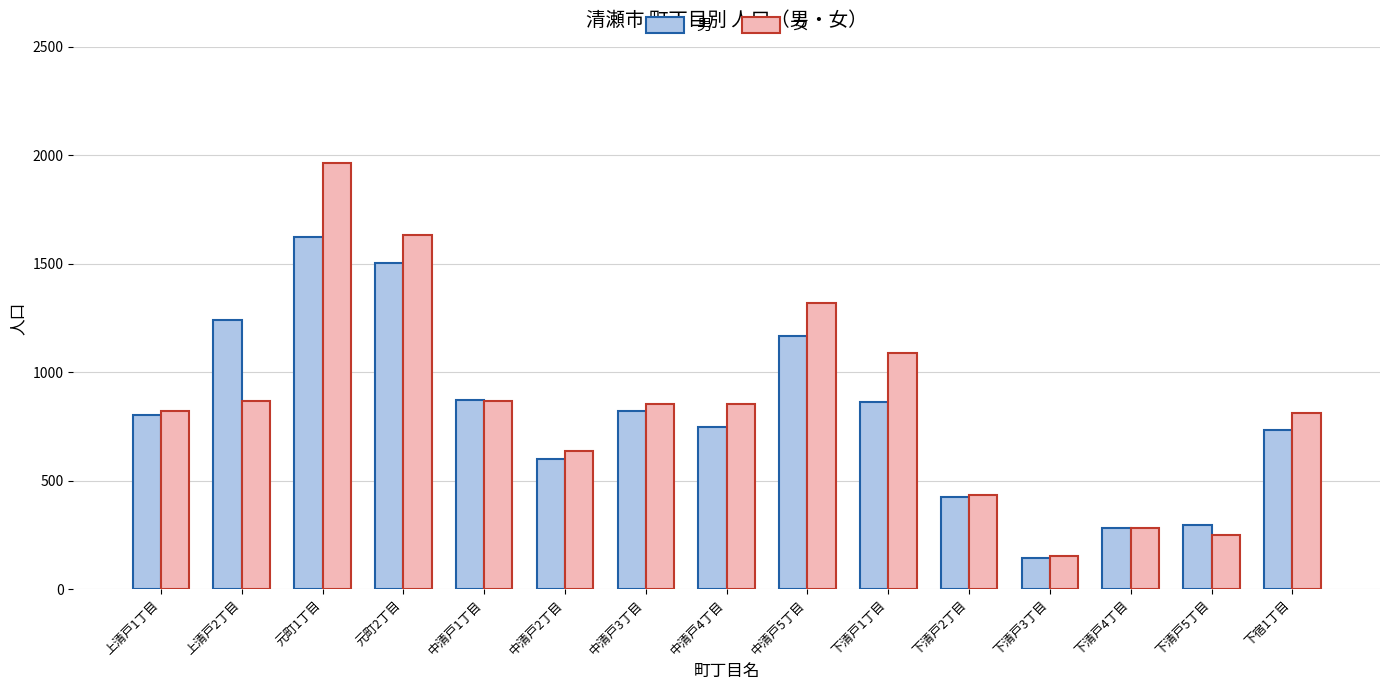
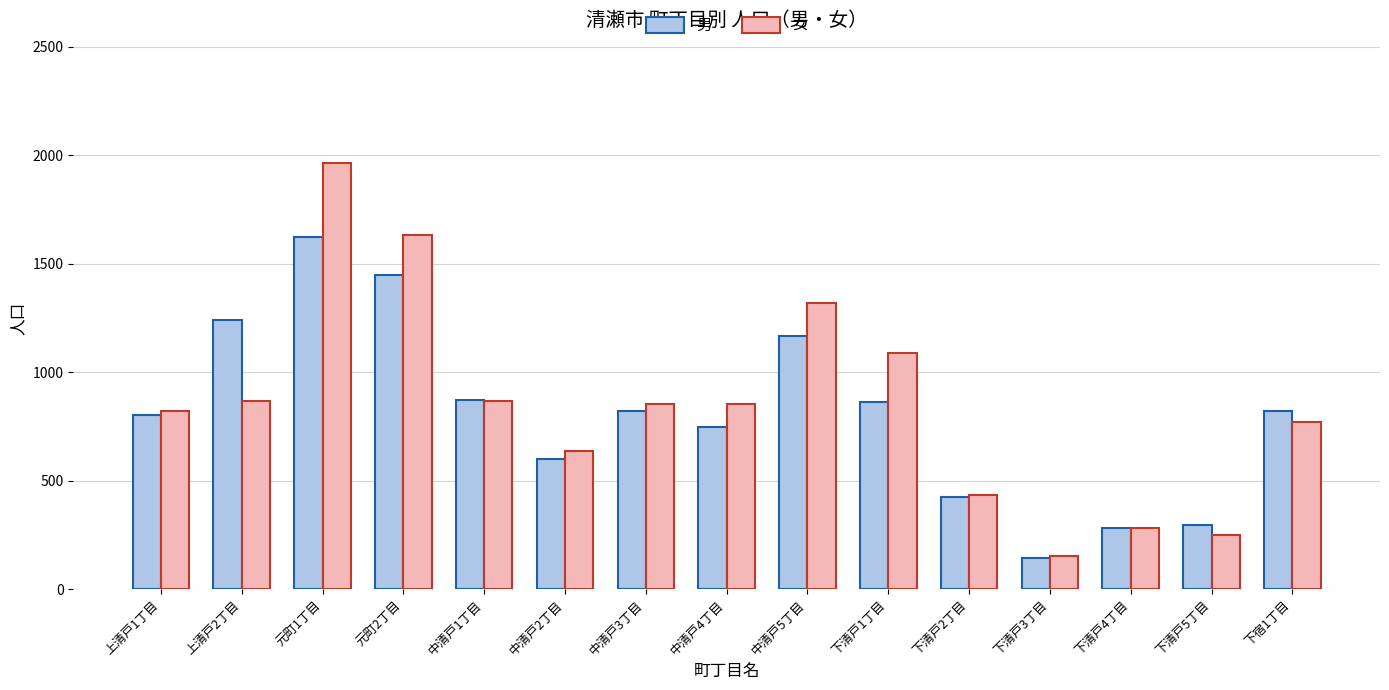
  {
    "男": {
      "上清戸1丁目": 800,
      "上清戸2丁目": 1240,
      "元町1丁目": 1620,
-     "元町2丁目": 1500,
+     "元町2丁目": 1450,
      "中清戸1丁目": 870,
      "中清戸2丁目": 600,
      "中清戸3丁目": 820,
      "中清戸4丁目": 750,
      "中清戸5丁目": 1170,
      "下清戸1丁目": 860,
      "下清戸2丁目": 430,
      "下清戸3丁目": 140,
      "下清戸4丁目": 280,
      "下清戸5丁目": 300,
-     "下宿1丁目": 730
+     "下宿1丁目": 820
    },
    "女": {
      "上清戸1丁目": 820,
      "上清戸2丁目": 870,
      "元町1丁目": 1960,
      "元町2丁目": 1630,
      "中清戸1丁目": 870,
      "中清戸2丁目": 640,
      "中清戸3丁目": 860,
      "中清戸4丁目": 850,
      "中清戸5丁目": 1320,
      "下清戸1丁目": 1090,
      "下清戸2丁目": 430,
      "下清戸3丁目": 160,
      "下清戸4丁目": 280,
      "下清戸5丁目": 250,
-     "下宿1丁目": 820
+     "下宿1丁目": 770
    }
  }
